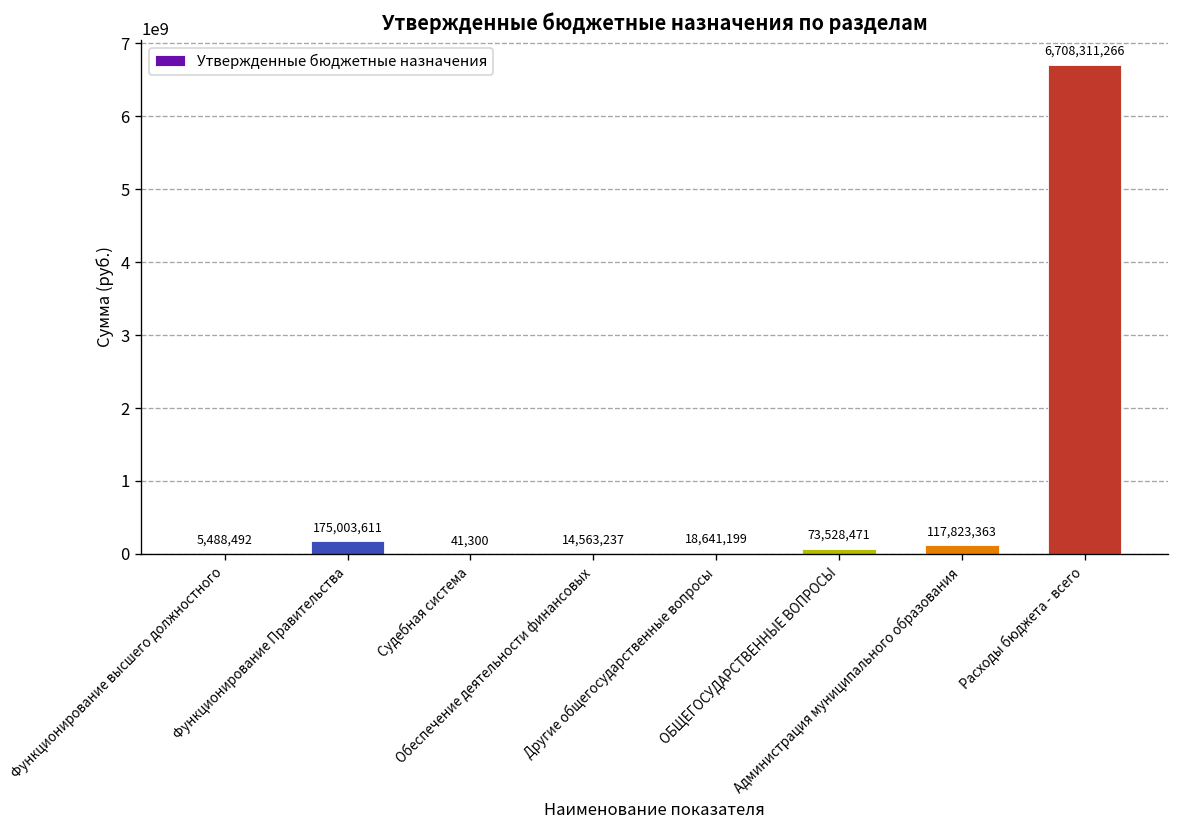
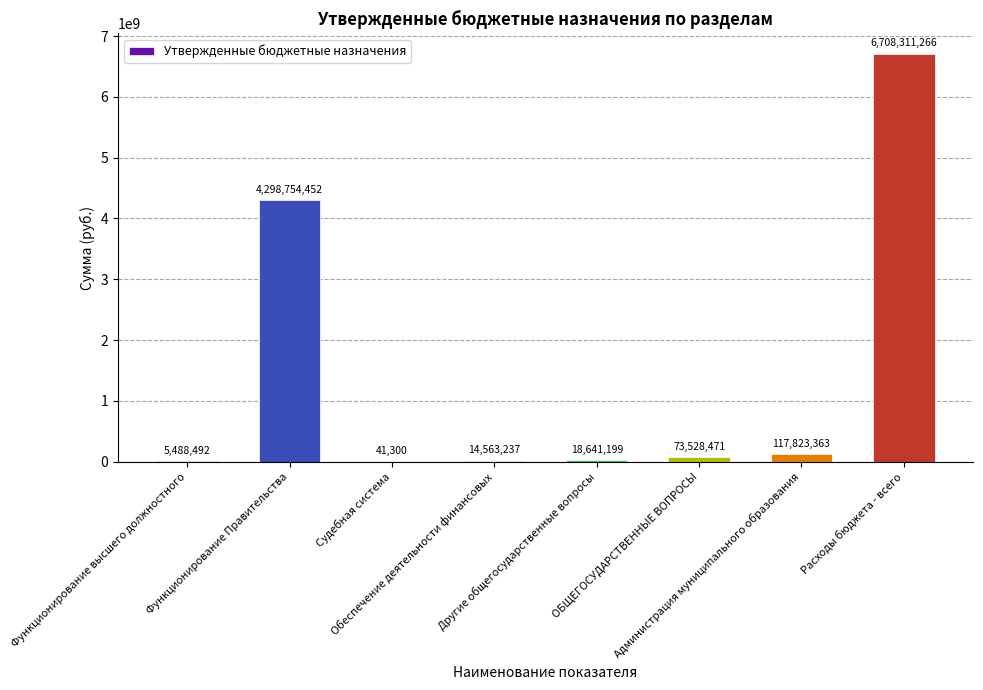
  {
    "Функционирование высшего должностного": "5,488,492",
-   "Функционирование Правительства": "175,003,611",
+   "Функционирование Правительства": "4,298,754,452",
    "Судебная система": "41,300",
    "Обеспечение деятельности финансовых": "14,563,237",
    "Другие общегосударственные вопросы": "18,641,199",
    "ОБЩЕГОСУДАРСТВЕННЫЕ ВОПРОСЫ": "73,528,471",
    "Администрация муниципального образования": "117,823,363",
    "Расходы бюджета - всего": "6,708,311,266"
  }
